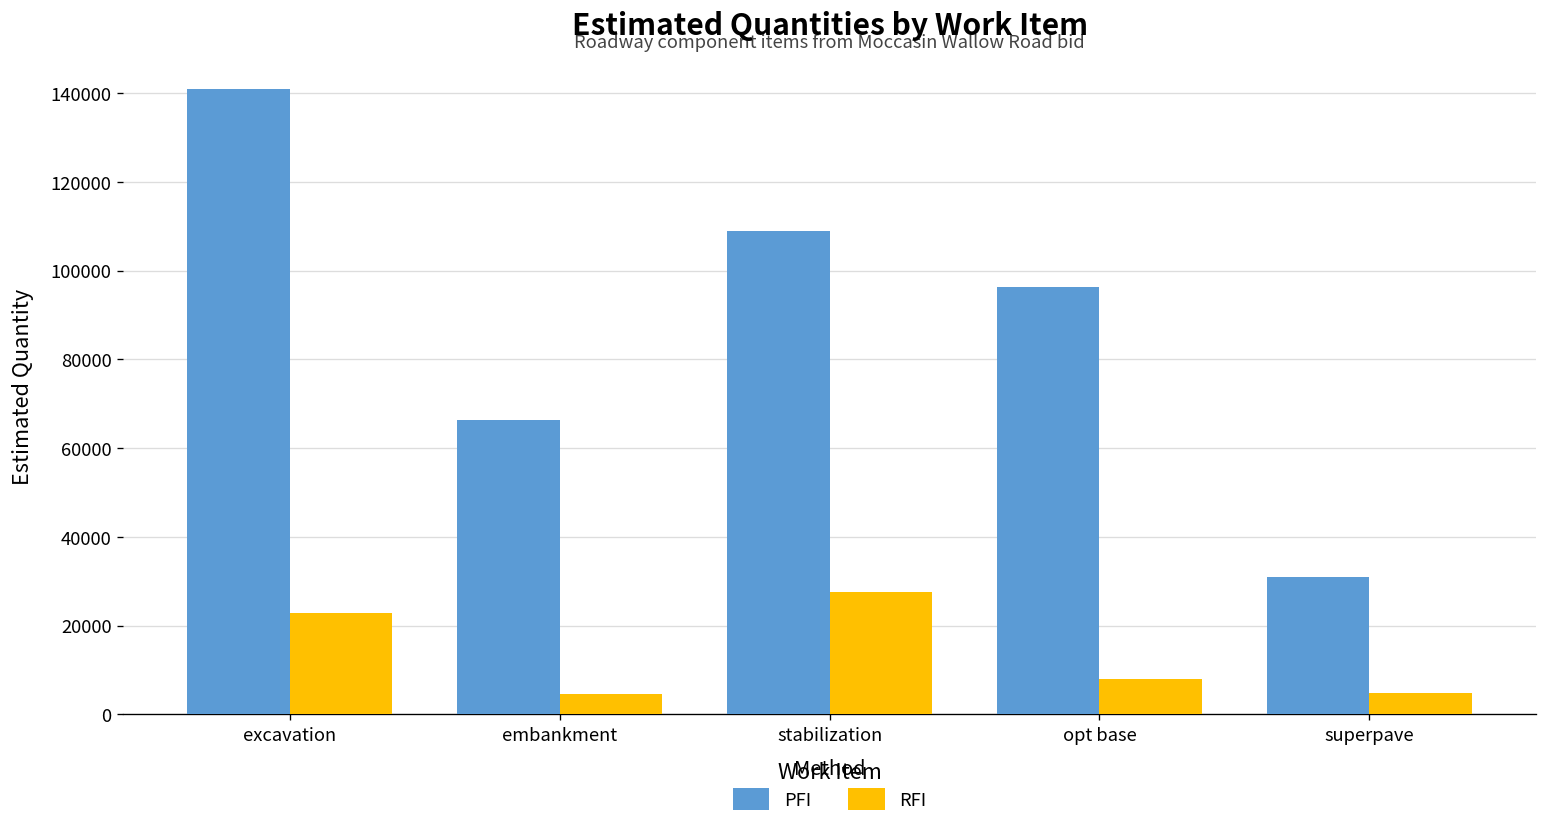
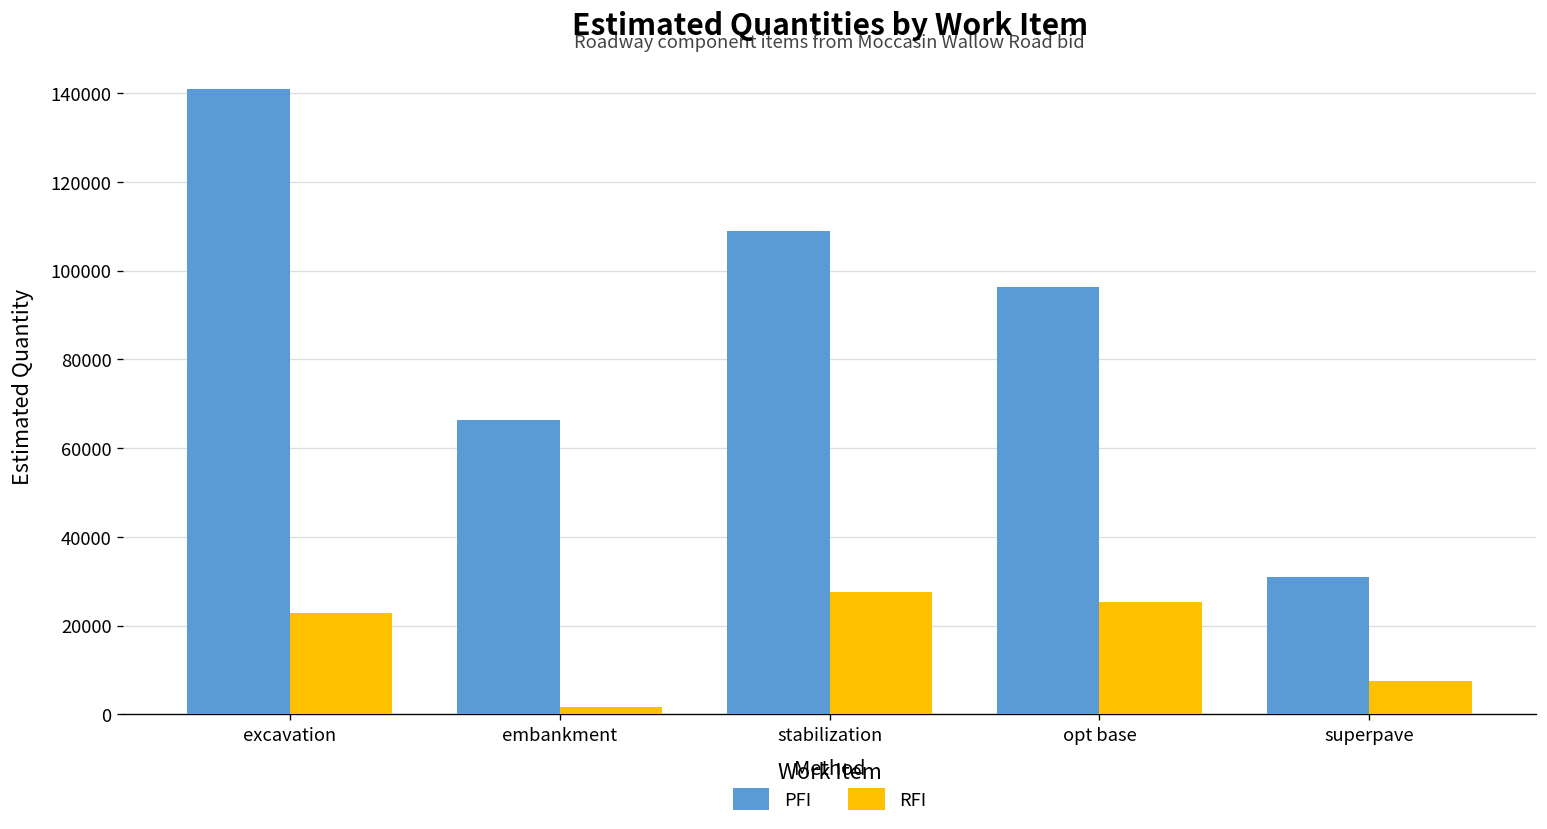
  {
    "PFI": {
      "excavation": 141000,
      "embankment": 66000,
      "stabilization": 109000,
      "opt base": 96000,
      "superpave": 31000
    },
    "RFI": {
      "excavation": 23000,
-     "embankment": 5000,
+     "embankment": 2000,
      "stabilization": 28000,
-     "opt base": 8000,
-     "superpave": 5000
+     "opt base": 25000,
+     "superpave": 7000
    }
  }
